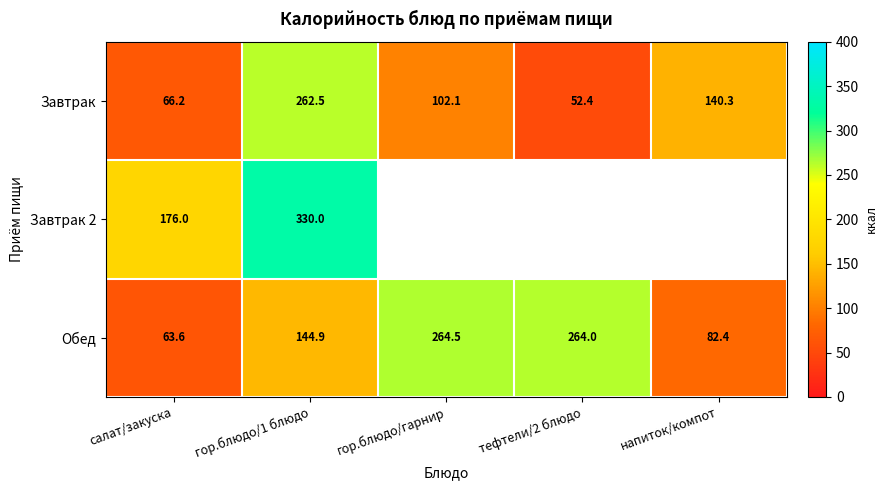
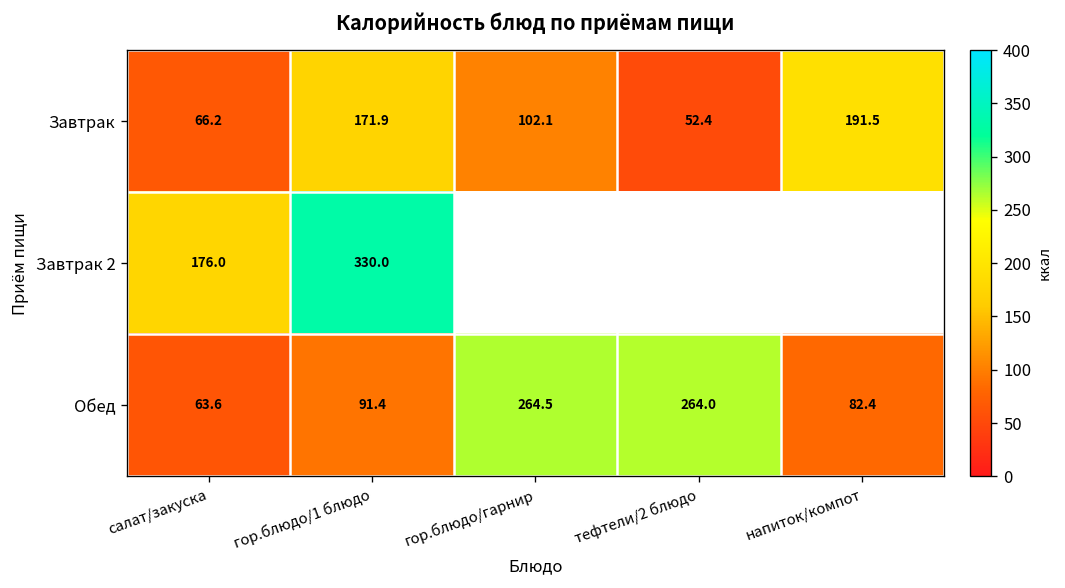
  {
    "Завтрак": {
      "салат/закуска": 66.2,
-     "гор.блюдо/1 блюдо": 262.5,
+     "гор.блюдо/1 блюдо": 171.9,
      "гор.блюдо/гарнир": 102.1,
      "тефтели/2 блюдо": 52.4,
-     "напиток/компот": 140.3
+     "напиток/компот": 191.5
    },
    "Завтрак 2": {
      "салат/закуска": 176.0,
      "гор.блюдо/1 блюдо": 330.0
    },
    "Обед": {
      "салат/закуска": 63.6,
-     "гор.блюдо/1 блюдо": 144.9,
+     "гор.блюдо/1 блюдо": 91.4,
      "гор.блюдо/гарнир": 264.5,
      "тефтели/2 блюдо": 264.0,
      "напиток/компот": 82.4
    }
  }
